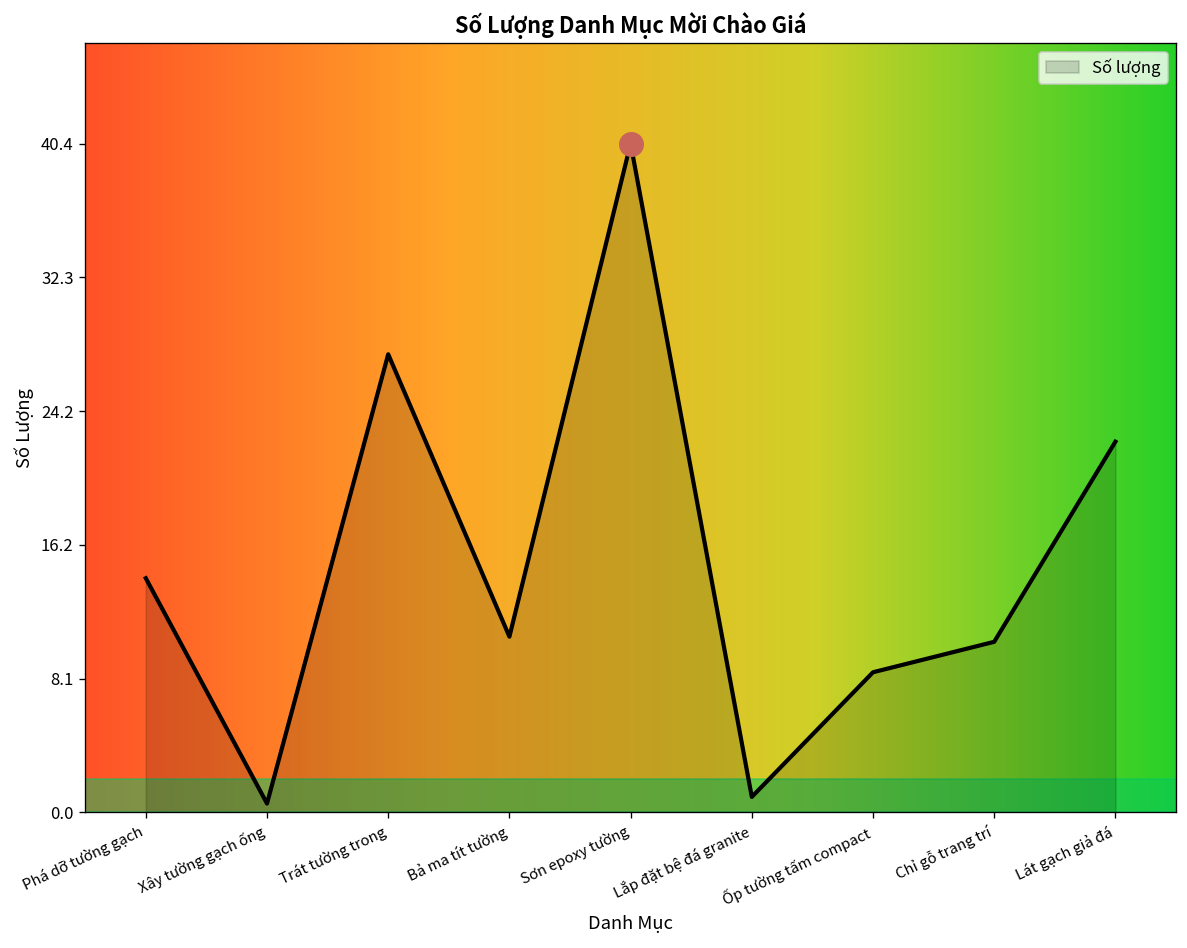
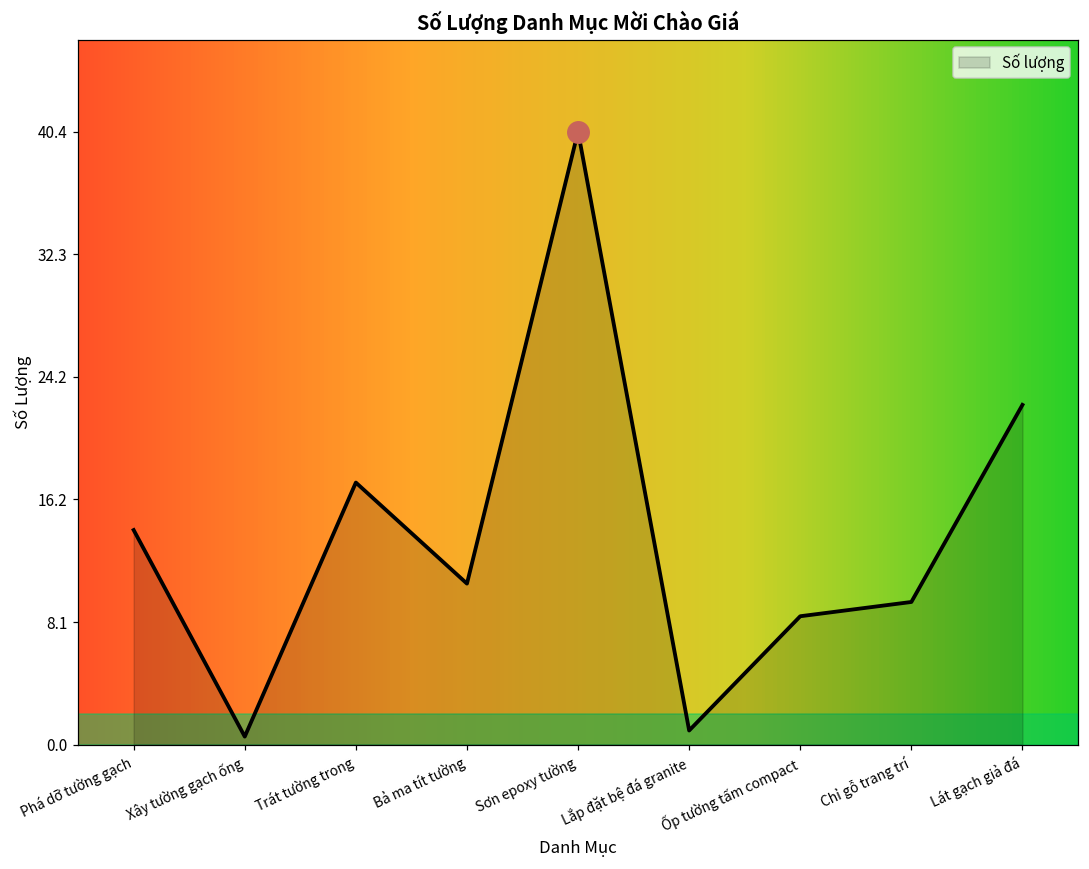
  {
    "Số lượng": {
      "Phá dỡ tường gạch": 14.1,
-     "Trát tường trong": 27.7,
+     "Trát tường trong": 17.3,
      "Bả ma tít tường": 10.6,
      "Ốp tường tấm compact": 8.5,
-     "Chỉ gỗ trang trí": 10.3,
+     "Chỉ gỗ trang trí": 9.4,
      "Lát gạch giả đá": 22.4
    }
  }
